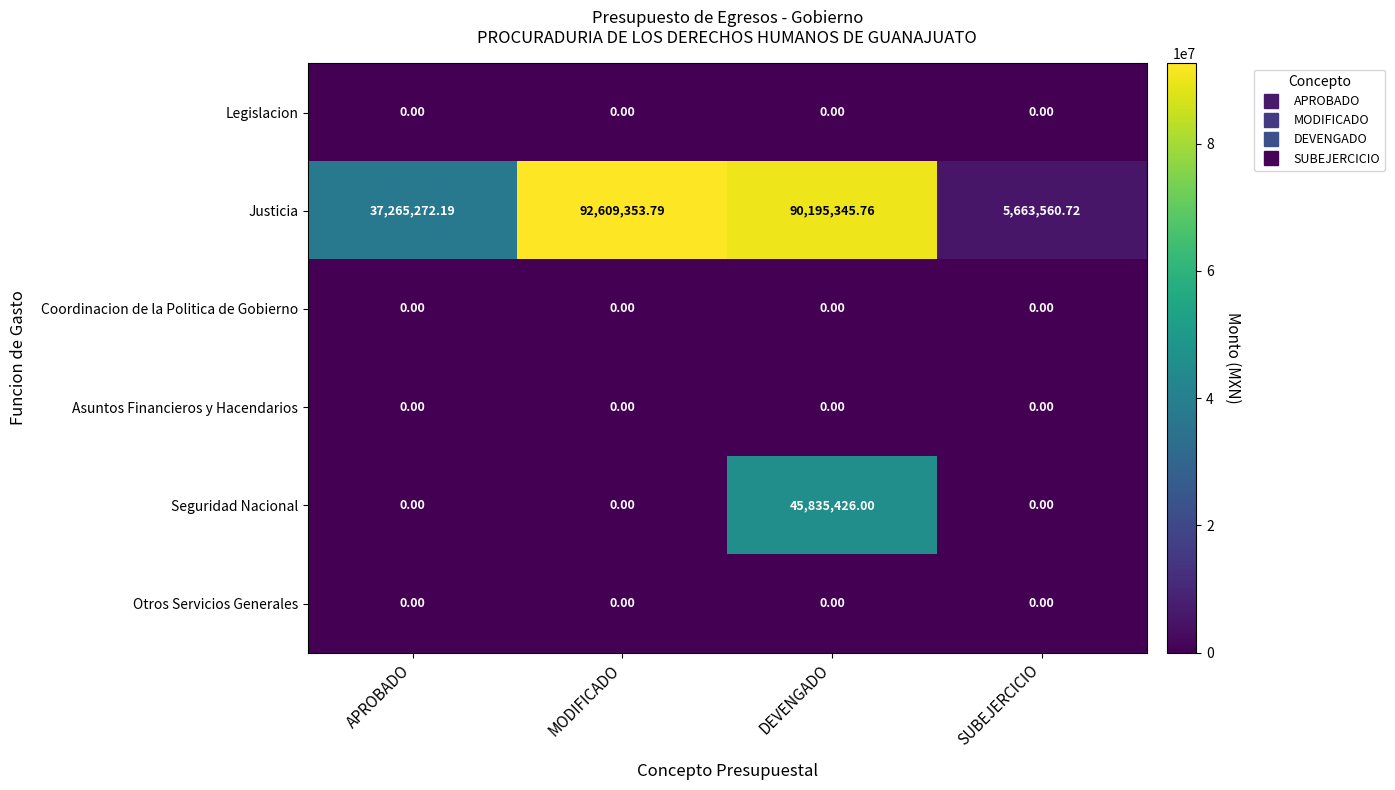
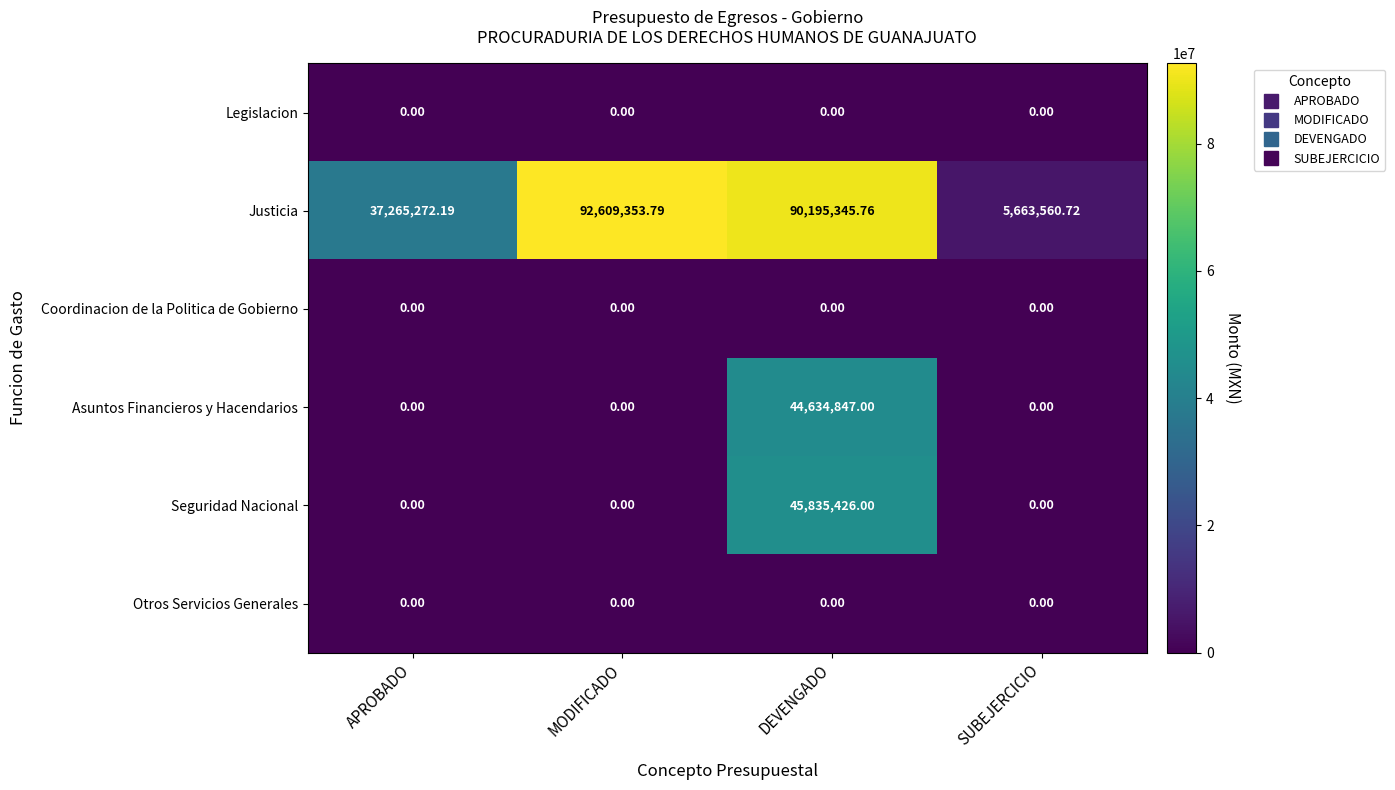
  {
    "Legislacion": {
      "APROBADO": "0.00",
      "MODIFICADO": "0.00",
      "DEVENGADO": "0.00",
      "SUBEJERCICIO": "0.00"
    },
    "Justicia": {
      "APROBADO": "37,265,272.19",
      "MODIFICADO": "92,609,353.79",
      "DEVENGADO": "90,195,345.76",
      "SUBEJERCICIO": "5,663,560.72"
    },
    "Coordinacion de la Politica de Gobierno": {
      "APROBADO": "0.00",
      "MODIFICADO": "0.00",
      "DEVENGADO": "0.00",
      "SUBEJERCICIO": "0.00"
    },
    "Asuntos Financieros y Hacendarios": {
      "APROBADO": "0.00",
      "MODIFICADO": "0.00",
-     "DEVENGADO": "0.00",
+     "DEVENGADO": "44,634,847.00",
      "SUBEJERCICIO": "0.00"
    },
    "Seguridad Nacional": {
      "APROBADO": "0.00",
      "MODIFICADO": "0.00",
      "DEVENGADO": "45,835,426.00",
      "SUBEJERCICIO": "0.00"
    },
    "Otros Servicios Generales": {
      "APROBADO": "0.00",
      "MODIFICADO": "0.00",
      "DEVENGADO": "0.00",
      "SUBEJERCICIO": "0.00"
    }
  }
